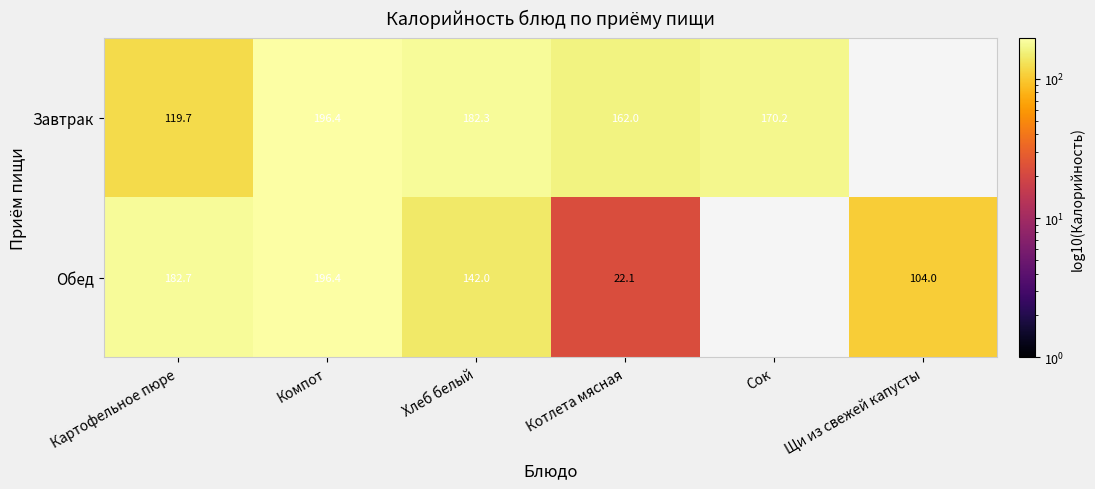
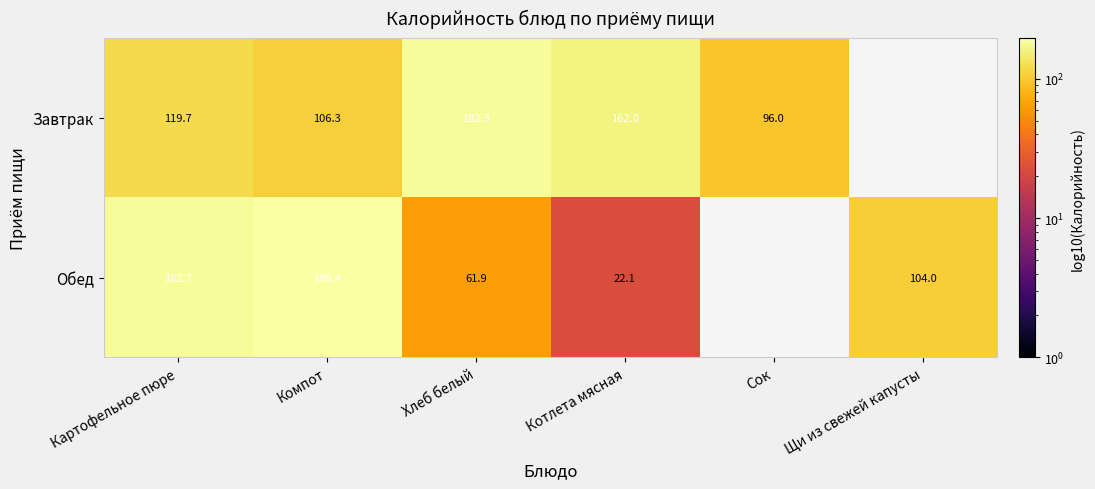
  {
    "Завтрак": {
      "Картофельное пюре": 119.7,
-     "Компот": 196.4,
+     "Компот": 106.3,
      "Хлеб белый": 182.3,
      "Котлета мясная": 162.0,
-     "Сок": 170.2
+     "Сок": 96.0
    },
    "Обед": {
      "Картофельное пюре": 182.7,
      "Компот": 196.4,
-     "Хлеб белый": 142.0,
+     "Хлеб белый": 61.9,
      "Котлета мясная": 22.1,
      "Щи из свежей капусты": 104.0
    }
  }
